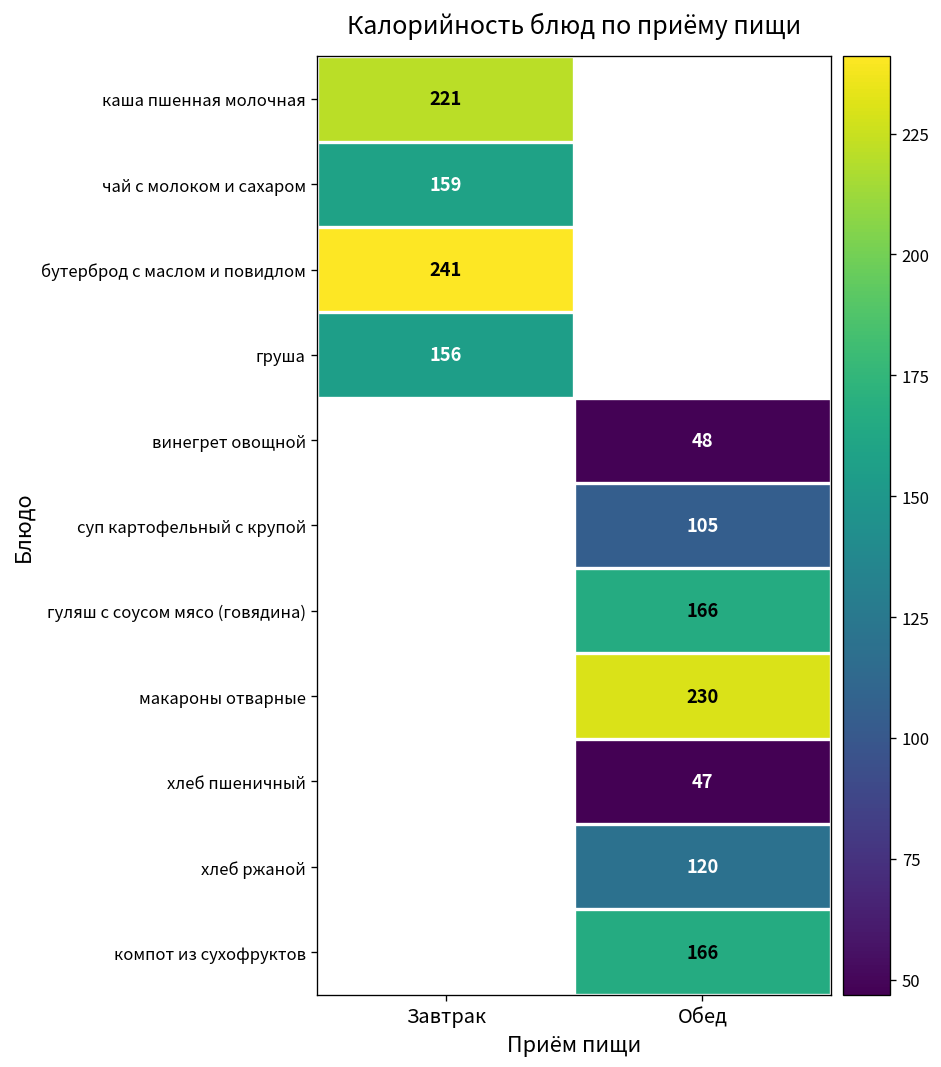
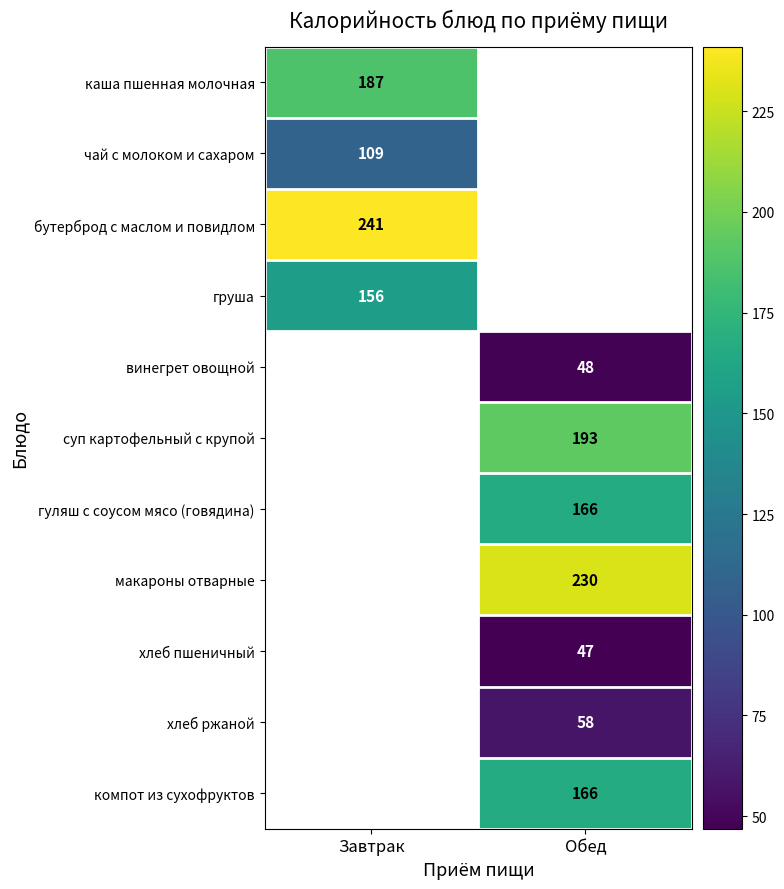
  {
    "каша пшенная молочная": {
-     "Завтрак": 221
+     "Завтрак": 187
    },
    "чай с молоком и сахаром": {
-     "Завтрак": 159
+     "Завтрак": 109
    },
    "бутерброд с маслом и повидлом": {
      "Завтрак": 241
    },
    "груша": {
      "Завтрак": 156
    },
    "винегрет овощной": {
      "Обед": 48
    },
    "суп картофельный с крупой": {
-     "Обед": 105
+     "Обед": 193
    },
    "гуляш с соусом мясо (говядина)": {
      "Обед": 166
    },
    "макароны отварные": {
      "Обед": 230
    },
    "хлеб пшеничный": {
      "Обед": 47
    },
    "хлеб ржаной": {
-     "Обед": 120
+     "Обед": 58
    },
    "компот из сухофруктов": {
      "Обед": 166
    }
  }
